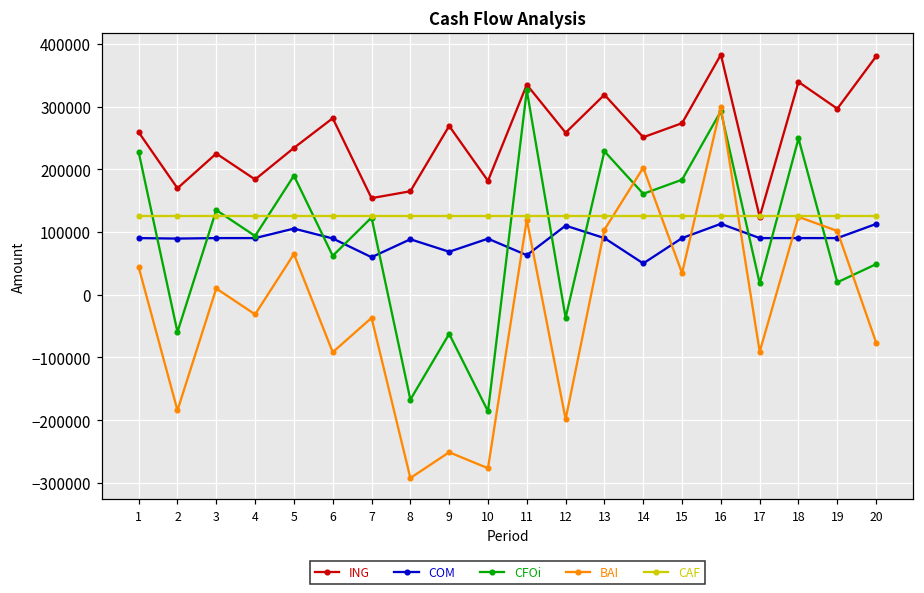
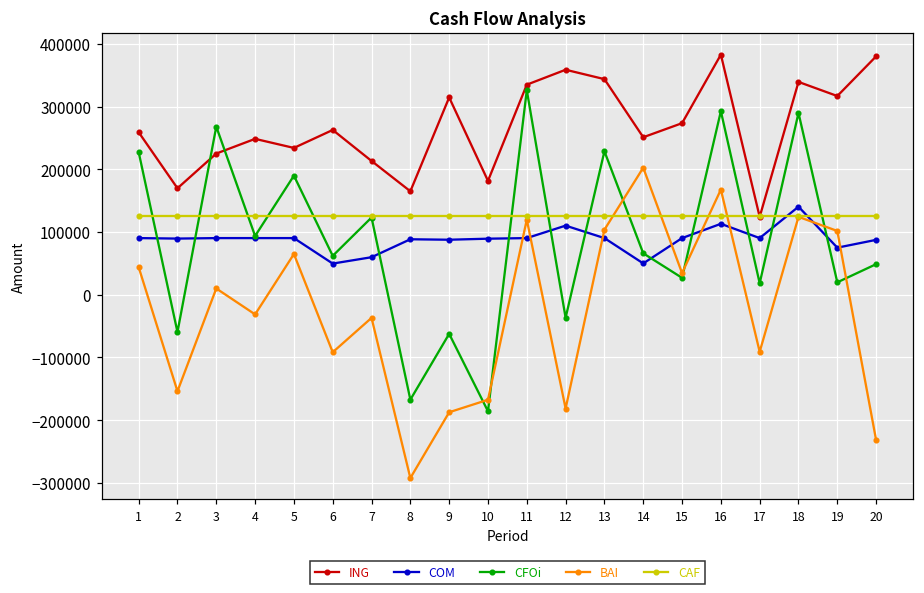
  {
    "ING": {
      "1": 260000,
      "2": 170000,
      "3": 220000,
-     "4": 180000,
+     "4": 250000,
      "5": 230000,
-     "6": 280000,
-     "7": 150000,
+     "6": 260000,
+     "7": 210000,
      "8": 160000,
-     "9": 270000,
+     "9": 310000,
      "10": 180000,
      "11": 330000,
-     "12": 260000,
-     "13": 320000,
+     "12": 360000,
+     "13": 340000,
      "14": 250000,
      "15": 270000,
      "16": 380000,
      "18": 340000,
-     "19": 300000,
+     "19": 320000,
      "20": 380000
    },
    "COM": {
      "1": 90000,
      "2": 90000,
      "3": 90000,
-     "5": 110000,
-     "6": 90000,
+     "5": 90000,
+     "6": 50000,
      "7": 60000,
      "8": 90000,
-     "9": 70000,
+     "9": 90000,
      "10": 90000,
-     "11": 60000,
+     "11": 90000,
      "12": 110000,
      "13": 90000,
      "14": 50000,
      "15": 90000,
      "16": 110000,
      "17": 90000,
-     "18": 90000,
-     "19": 90000,
-     "20": 110000
+     "18": 140000,
+     "19": 70000,
+     "20": 90000
    },
    "CFOi": {
      "1": 230000,
      "2": -60000,
-     "3": 130000,
+     "3": 270000,
      "5": 190000,
      "6": 60000,
      "8": -170000,
      "9": -60000,
      "10": -190000,
      "11": 330000,
      "12": -40000,
      "13": 230000,
-     "14": 160000,
-     "15": 180000,
+     "14": 70000,
+     "15": 30000,
      "16": 290000,
      "17": 20000,
-     "18": 250000,
+     "18": 290000,
      "19": 20000,
      "20": 50000
    },
    "BAI": {
      "1": 40000,
-     "2": -180000,
+     "2": -150000,
      "3": 10000,
      "4": -30000,
      "5": 60000,
      "6": -90000,
      "7": -40000,
      "8": -290000,
-     "9": -250000,
-     "10": -280000,
+     "9": -190000,
+     "10": -170000,
      "11": 120000,
-     "12": -200000,
+     "12": -180000,
      "13": 100000,
      "14": 200000,
      "15": 30000,
-     "16": 300000,
+     "16": 170000,
      "17": -90000,
      "19": 100000,
-     "20": -80000
+     "20": -230000
    },
    "CAF": {
      "1": 130000,
      "2": 130000,
      "3": 130000,
      "4": 130000,
      "5": 130000,
      "6": 130000,
      "8": 130000,
      "9": 130000,
      "10": 130000,
      "11": 130000,
      "12": 130000,
      "13": 130000,
      "14": 130000,
      "15": 130000,
      "16": 130000,
      "19": 130000,
      "20": 130000
    }
  }
